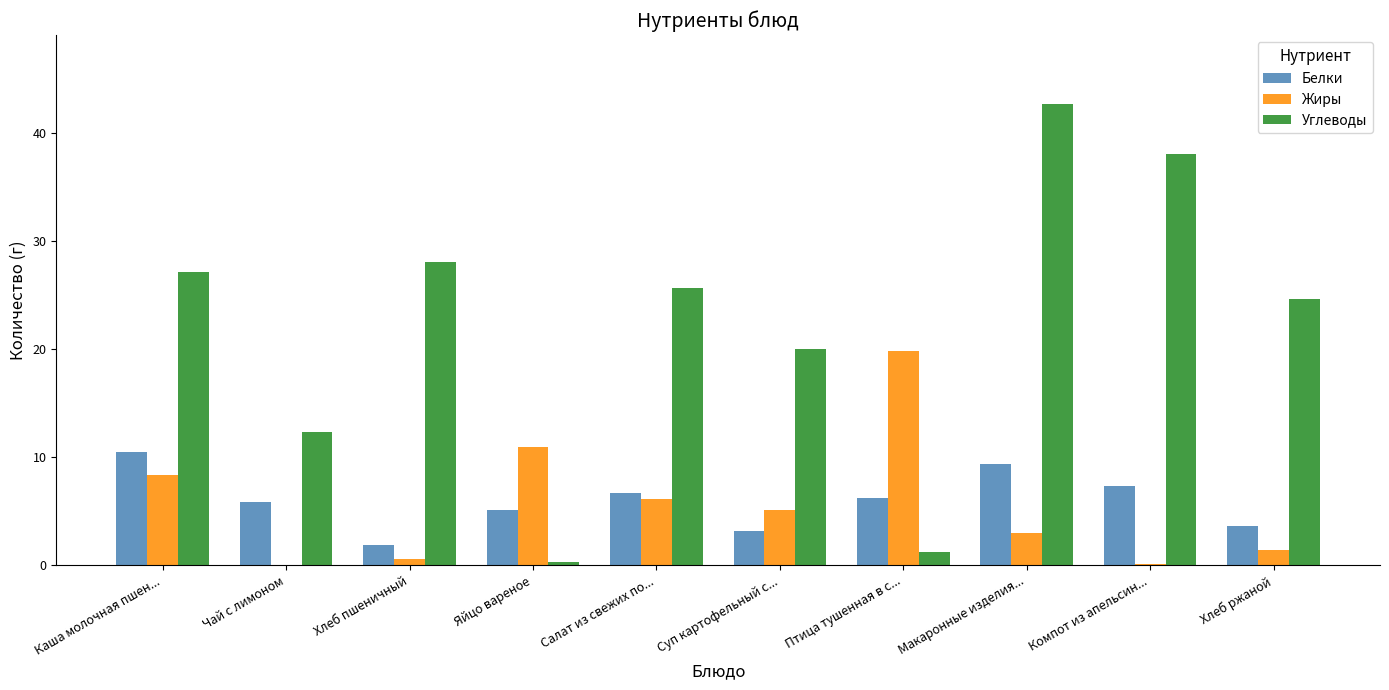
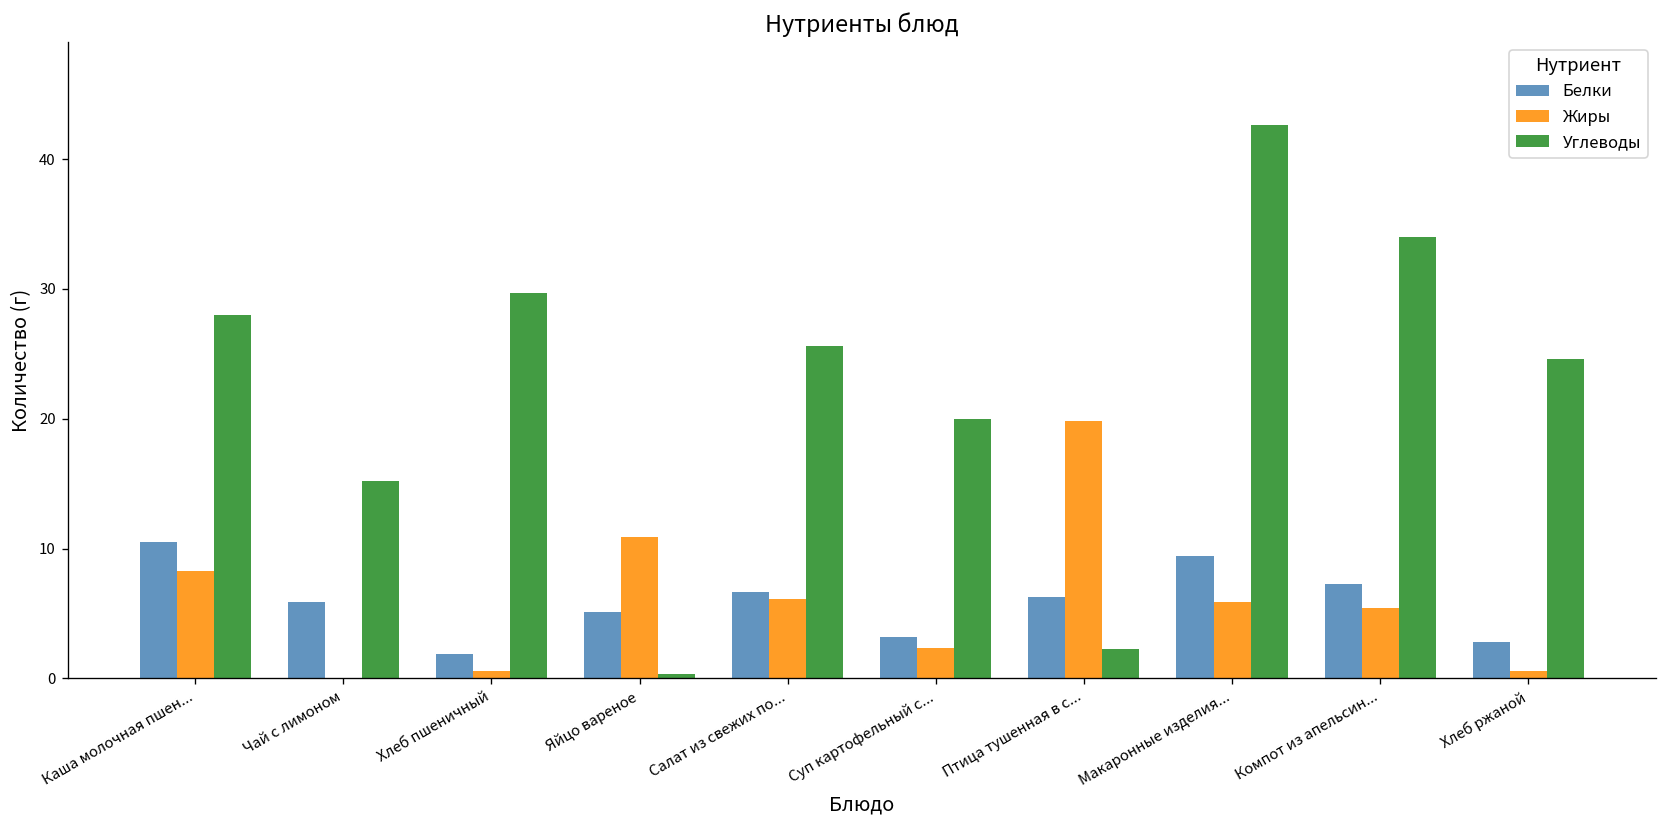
  {
    "Белки": {
      "Каша молочная пшен...": 10.5,
      "Чай с лимоном": 5.9,
      "Хлеб пшеничный": 1.8,
      "Яйцо вареное": 5.1,
      "Салат из свежих по...": 6.7,
      "Суп картофельный с...": 3.2,
      "Птица тушенная в с...": 6.3,
      "Макаронные изделия...": 9.4,
      "Компот из апельсин...": 7.3,
-     "Хлеб ржаной": 3.6
+     "Хлеб ржаной": 2.8
    },
    "Жиры": {
      "Каша молочная пшен...": 8.3,
      "Хлеб пшеничный": 0.6,
      "Яйцо вареное": 10.9,
      "Салат из свежих по...": 6.1,
-     "Суп картофельный с...": 5.1,
+     "Суп картофельный с...": 2.3,
      "Птица тушенная в с...": 19.8,
-     "Макаронные изделия...": 3.0,
-     "Компот из апельсин...": 0.1,
-     "Хлеб ржаной": 1.4
+     "Макаронные изделия...": 5.9,
+     "Компот из апельсин...": 5.4,
+     "Хлеб ржаной": 0.6
    },
    "Углеводы": {
-     "Каша молочная пшен...": 27.1,
-     "Чай с лимоном": 12.3,
-     "Хлеб пшеничный": 28.0,
+     "Каша молочная пшен...": 28.0,
+     "Чай с лимоном": 15.2,
+     "Хлеб пшеничный": 29.7,
      "Яйцо вареное": 0.3,
      "Салат из свежих по...": 25.6,
      "Суп картофельный с...": 20.0,
-     "Птица тушенная в с...": 1.3,
+     "Птица тушенная в с...": 2.3,
      "Макаронные изделия...": 42.6,
-     "Компот из апельсин...": 38,
+     "Компот из апельсин...": 34,
      "Хлеб ржаной": 24.6
    }
  }
